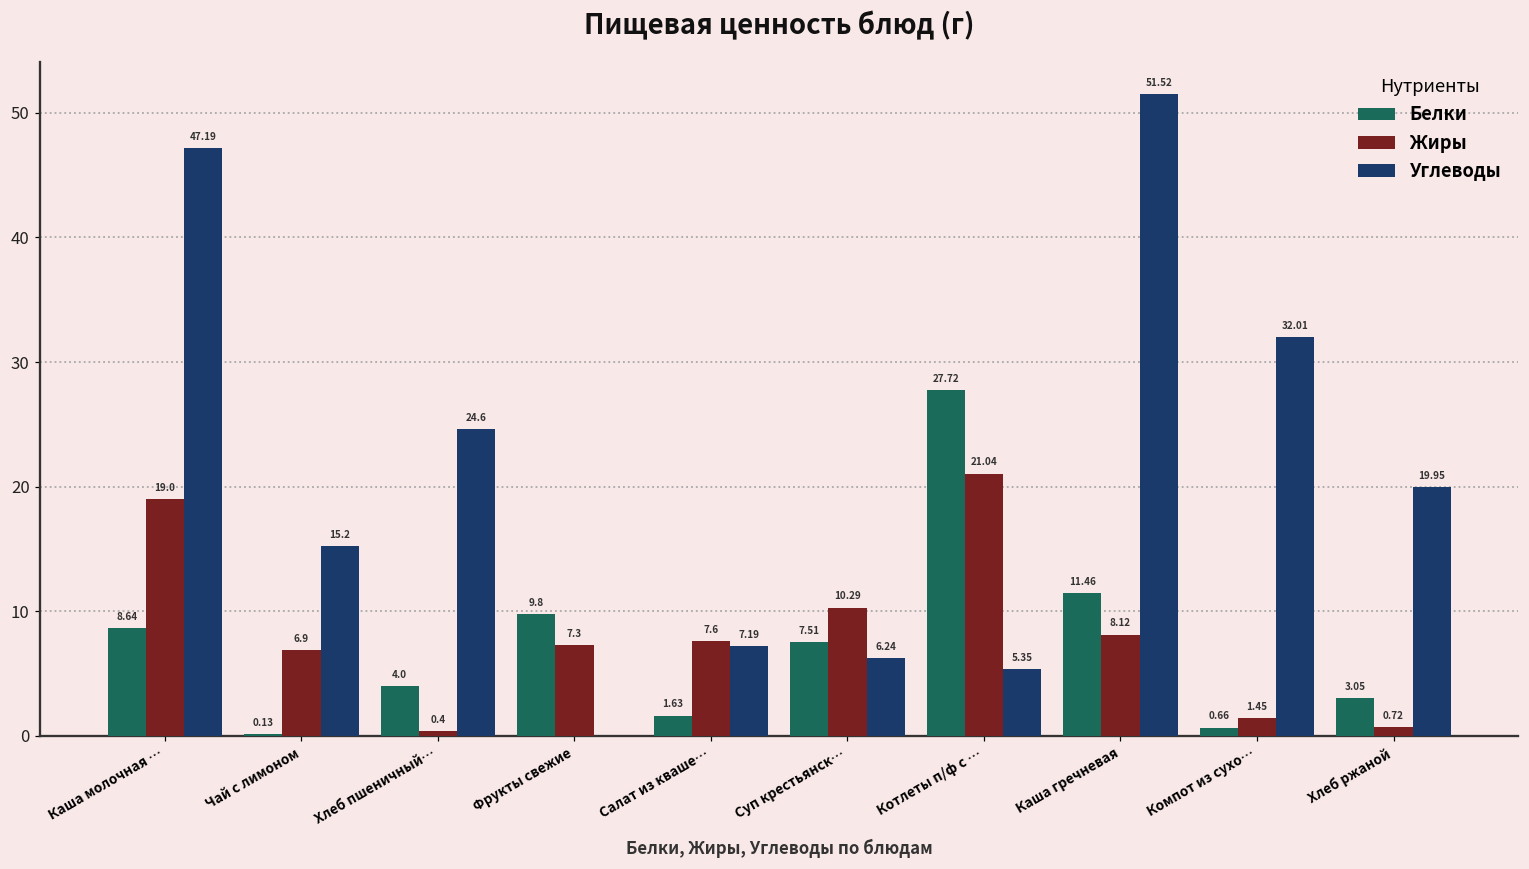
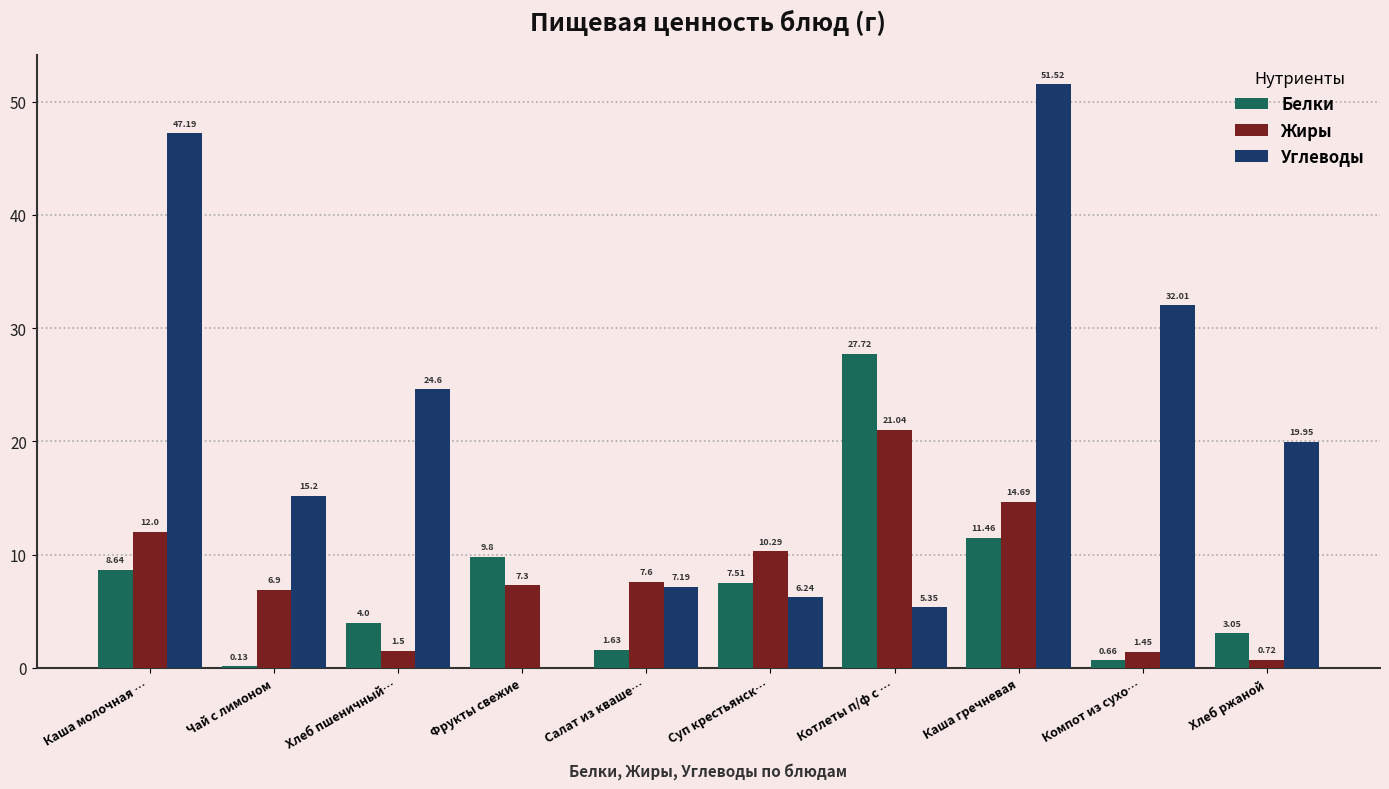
  {
    "Жиры": {
-     "Каша молочная …": 19.0,
+     "Каша молочная …": 12.0,
      "Чай с лимоном": 6.9,
-     "Хлеб пшеничный…": 0.4,
+     "Хлеб пшеничный…": 1.5,
      "Фрукты свежие": 7.3,
      "Салат из кваше…": 7.6,
      "Суп крестьянск…": 10.29,
      "Котлеты п/ф с …": 21.04,
-     "Каша гречневая": 8.12,
+     "Каша гречневая": 14.69,
      "Компот из сухо…": 1.45,
      "Хлеб ржаной": 0.72
    }
  }
